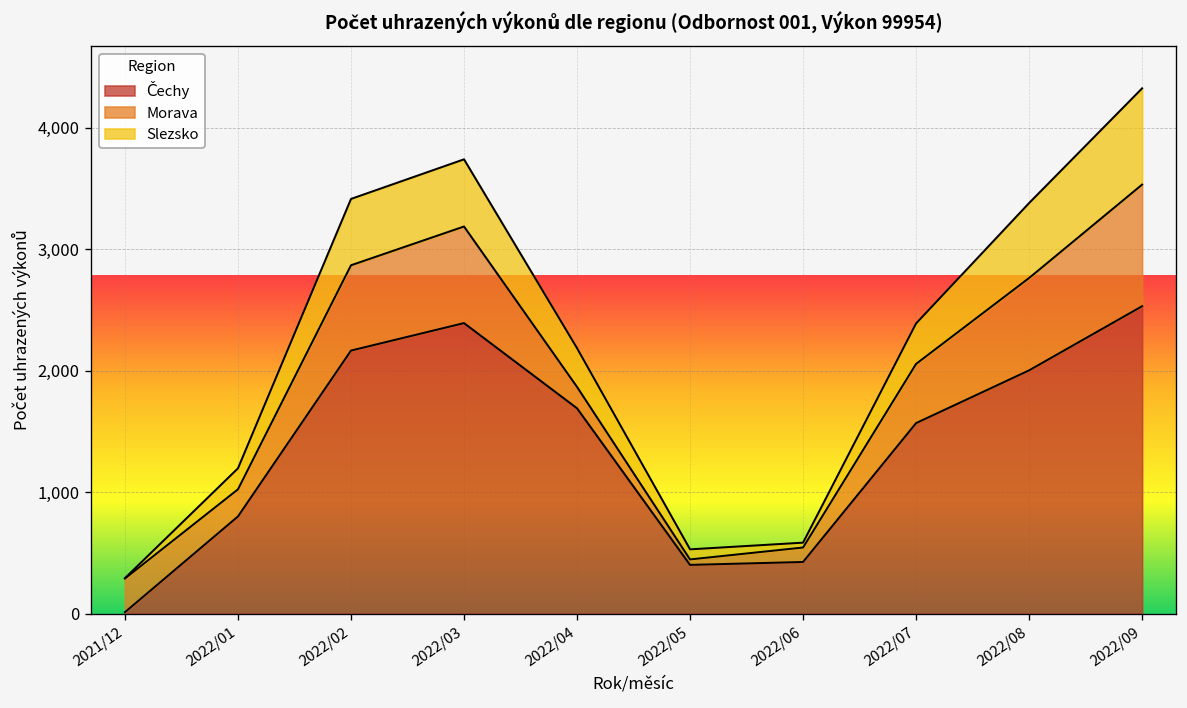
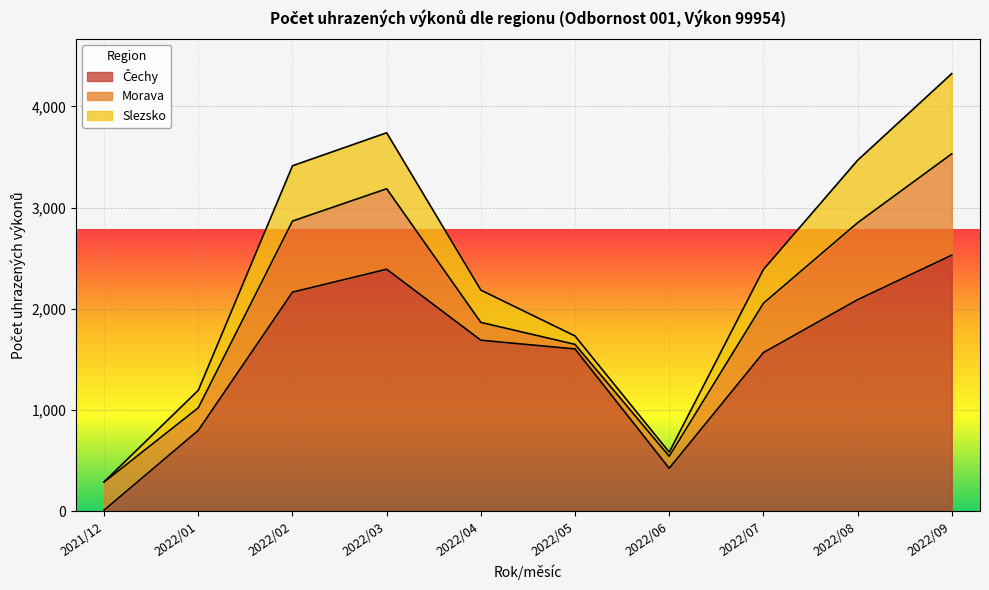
  {
    "Čechy": {
      "2021/12": "10",
      "2022/01": "800",
      "2022/02": "2,170",
      "2022/03": "2,390",
      "2022/04": "1,690",
-     "2022/05": "400",
+     "2022/05": "1,610",
      "2022/06": "430",
      "2022/07": "1,570",
-     "2022/08": "2,000",
+     "2022/08": "2,090",
      "2022/09": "2,530"
    },
    "Morava": {
      "2022/01": "220",
      "2022/02": "700",
      "2022/03": "800",
      "2022/04": "180",
      "2022/05": "50",
      "2022/06": "120",
      "2022/07": "490",
      "2022/08": "760",
      "2022/09": "1,000"
    },
    "Slezsko": {
      "2022/01": "170",
      "2022/02": "550",
      "2022/03": "550",
      "2022/04": "320",
      "2022/05": "80",
      "2022/06": "40",
      "2022/07": "330",
      "2022/08": "620",
      "2022/09": "790"
    }
  }
